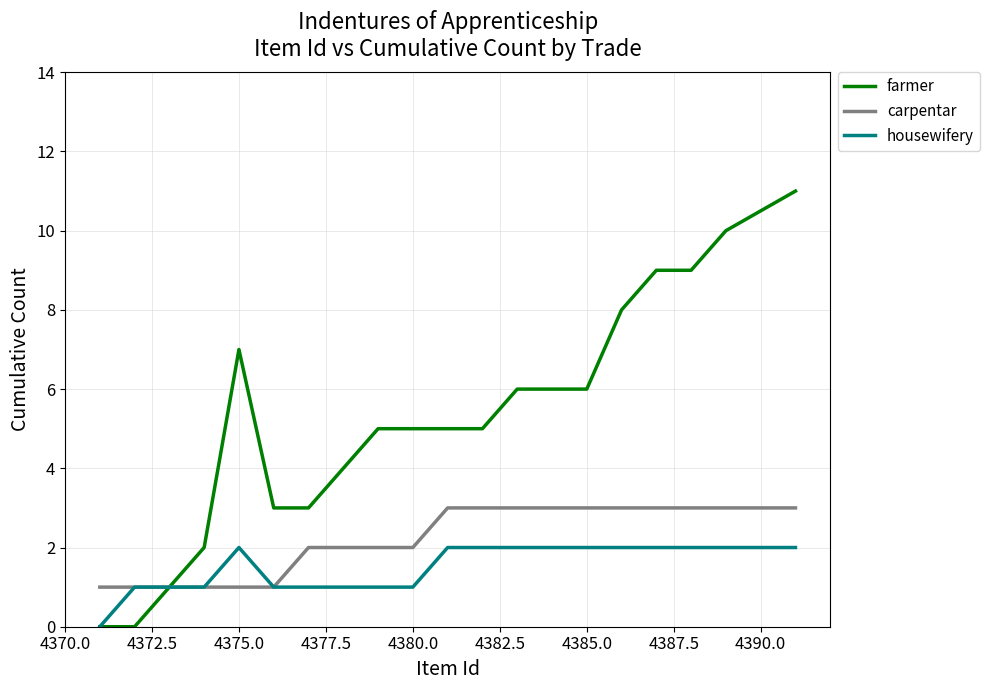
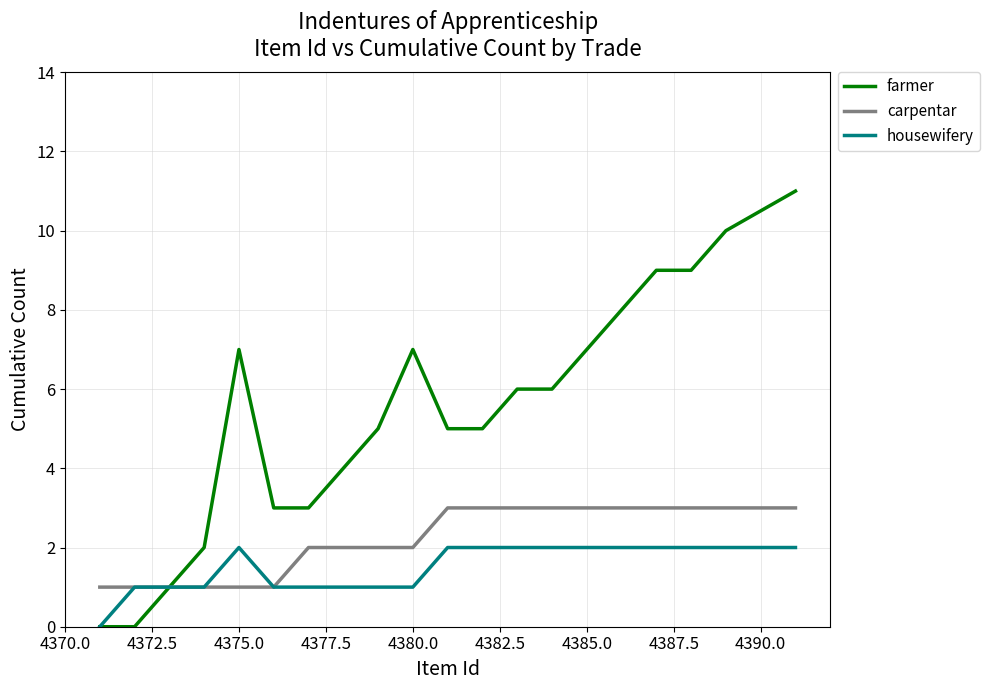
  {
    "farmer": {
      "4375.0": 7,
-     "4380.0": 5,
-     "4385.0": 6
+     "4380.0": 7,
+     "4385.0": 7
    },
    "carpentar": {
      "4375.0": 1,
      "4380.0": 2,
      "4385.0": 3
    },
    "housewifery": {
      "4375.0": 2,
      "4380.0": 1,
      "4385.0": 2
    }
  }
